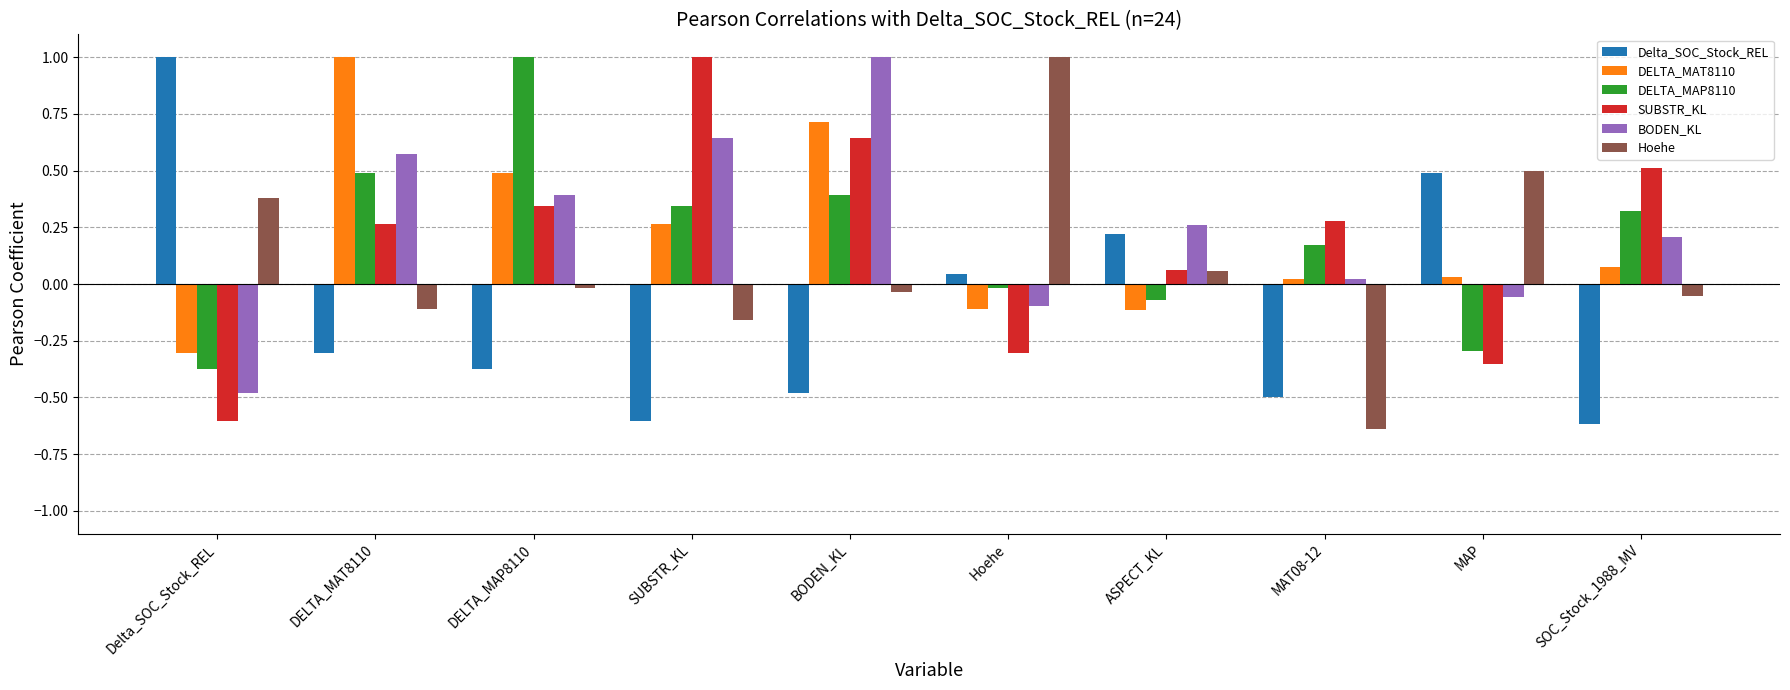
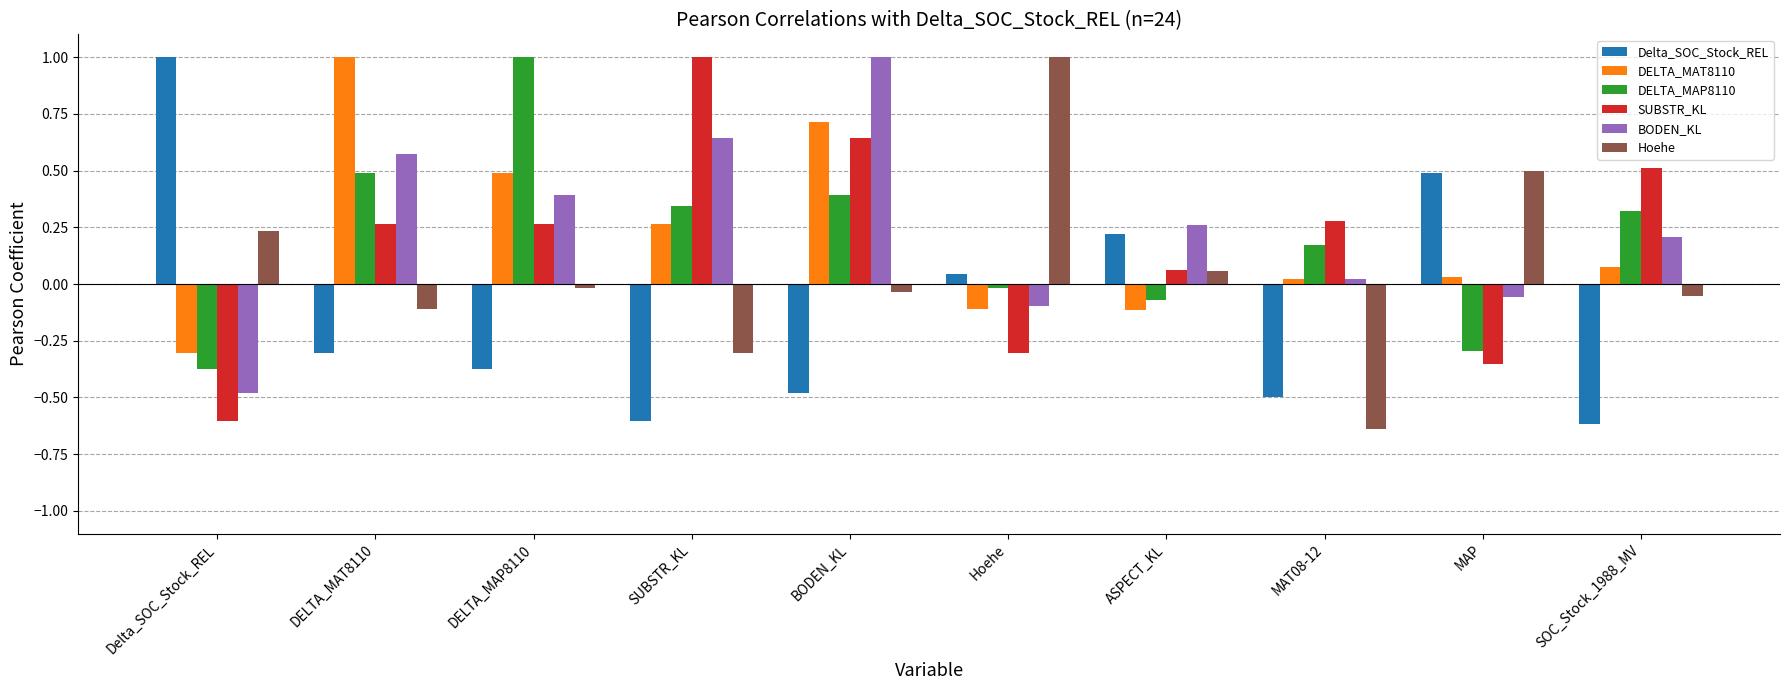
  {
    "Delta_SOC_Stock_REL": {
      "Delta_SOC_Stock_REL": 1.00,
      "DELTA_MAT8110": -0.30,
      "DELTA_MAP8110": -0.37,
      "SUBSTR_KL": -0.60,
      "BODEN_KL": -0.48,
      "Hoehe": 0.04,
      "ASPECT_KL": 0.22,
      "MAT08-12": -0.50,
      "MAP": 0.49,
      "SOC_Stock_1988_MV": -0.62
    },
    "DELTA_MAT8110": {
      "Delta_SOC_Stock_REL": -0.30,
      "DELTA_MAT8110": 1.00,
      "DELTA_MAP8110": 0.49,
      "SUBSTR_KL": 0.26,
      "BODEN_KL": 0.72,
      "Hoehe": -0.11,
      "ASPECT_KL": -0.11,
      "MAT08-12": 0.02,
      "MAP": 0.03,
      "SOC_Stock_1988_MV": 0.08
    },
    "DELTA_MAP8110": {
      "Delta_SOC_Stock_REL": -0.37,
      "DELTA_MAT8110": 0.49,
      "DELTA_MAP8110": 1.00,
      "SUBSTR_KL": 0.35,
      "BODEN_KL": 0.39,
      "Hoehe": -0.02,
      "ASPECT_KL": -0.07,
      "MAT08-12": 0.17,
      "MAP": -0.29,
      "SOC_Stock_1988_MV": 0.32
    },
    "SUBSTR_KL": {
      "Delta_SOC_Stock_REL": -0.60,
      "DELTA_MAT8110": 0.26,
-     "DELTA_MAP8110": 0.35,
+     "DELTA_MAP8110": 0.26,
      "SUBSTR_KL": 1.00,
      "BODEN_KL": 0.64,
      "Hoehe": -0.30,
      "ASPECT_KL": 0.06,
      "MAT08-12": 0.28,
      "MAP": -0.35,
      "SOC_Stock_1988_MV": 0.51
    },
    "BODEN_KL": {
      "Delta_SOC_Stock_REL": -0.48,
      "DELTA_MAT8110": 0.57,
      "DELTA_MAP8110": 0.39,
      "SUBSTR_KL": 0.64,
      "BODEN_KL": 1.00,
      "Hoehe": -0.10,
      "ASPECT_KL": 0.26,
      "MAT08-12": 0.02,
      "MAP": -0.06,
      "SOC_Stock_1988_MV": 0.21
    },
    "Hoehe": {
-     "Delta_SOC_Stock_REL": 0.38,
+     "Delta_SOC_Stock_REL": 0.23,
      "DELTA_MAT8110": -0.11,
      "DELTA_MAP8110": -0.02,
-     "SUBSTR_KL": -0.16,
+     "SUBSTR_KL": -0.30,
      "BODEN_KL": -0.04,
      "Hoehe": 1.00,
      "ASPECT_KL": 0.06,
      "MAT08-12": -0.64,
      "MAP": 0.50,
      "SOC_Stock_1988_MV": -0.05
    }
  }
